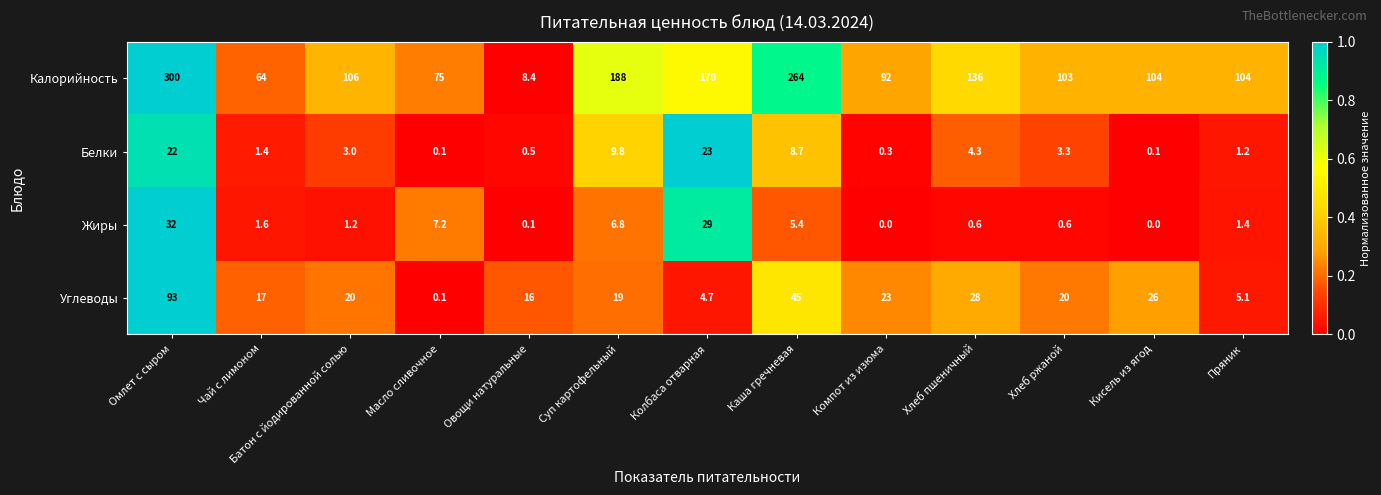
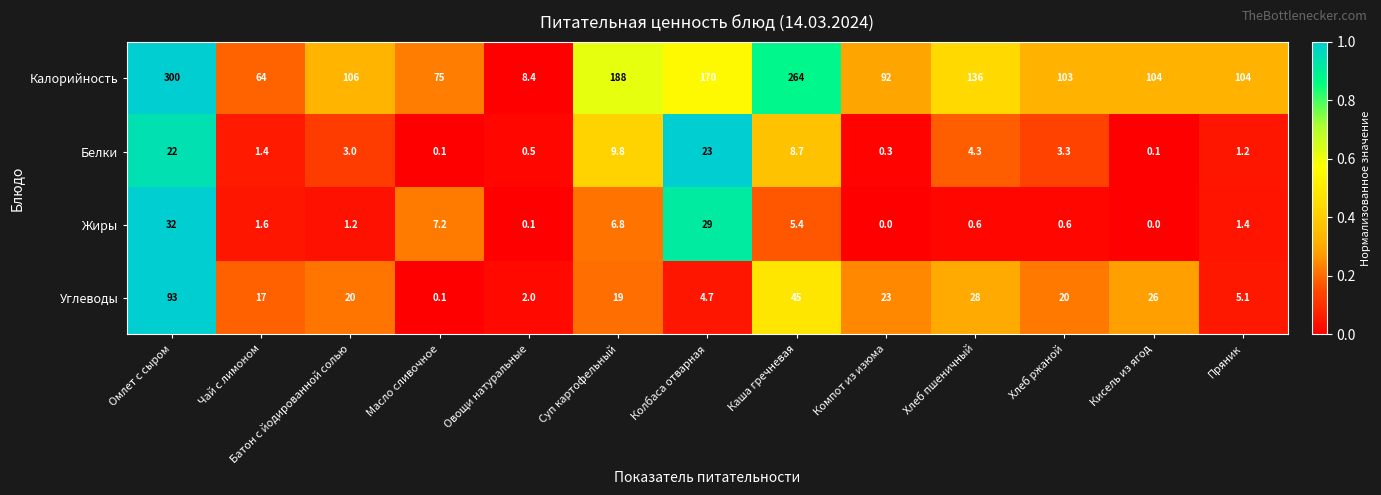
  {
    "Калорийность": {
      "Омлет с сыром": 300,
      "Чай с лимоном": 64,
      "Батон с йодированной солью": 106,
      "Масло сливочное": 75,
      "Овощи натуральные": 8.4,
      "Суп картофельный": 188,
      "Колбаса отварная": 170,
      "Каша гречневая": 264,
      "Компот из изюма": 92,
      "Хлеб пшеничный": 136,
      "Хлеб ржаной": 103,
      "Кисель из ягод": 104,
      "Пряник": 104
    },
    "Белки": {
      "Омлет с сыром": 22,
      "Чай с лимоном": 1.4,
      "Батон с йодированной солью": 3.0,
      "Масло сливочное": 0.1,
      "Овощи натуральные": 0.5,
      "Суп картофельный": 9.8,
      "Колбаса отварная": 23,
      "Каша гречневая": 8.7,
      "Компот из изюма": 0.3,
      "Хлеб пшеничный": 4.3,
      "Хлеб ржаной": 3.3,
      "Кисель из ягод": 0.1,
      "Пряник": 1.2
    },
    "Жиры": {
      "Омлет с сыром": 32,
      "Чай с лимоном": 1.6,
      "Батон с йодированной солью": 1.2,
      "Масло сливочное": 7.2,
      "Овощи натуральные": 0.1,
      "Суп картофельный": 6.8,
      "Колбаса отварная": 29,
      "Каша гречневая": 5.4,
      "Компот из изюма": 0.0,
      "Хлеб пшеничный": 0.6,
      "Хлеб ржаной": 0.6,
      "Кисель из ягод": 0.0,
      "Пряник": 1.4
    },
    "Углеводы": {
      "Омлет с сыром": 93,
      "Чай с лимоном": 17,
      "Батон с йодированной солью": 20,
      "Масло сливочное": 0.1,
-     "Овощи натуральные": 16,
+     "Овощи натуральные": 2.0,
      "Суп картофельный": 19,
      "Колбаса отварная": 4.7,
      "Каша гречневая": 45,
      "Компот из изюма": 23,
      "Хлеб пшеничный": 28,
      "Хлеб ржаной": 20,
      "Кисель из ягод": 26,
      "Пряник": 5.1
    }
  }
